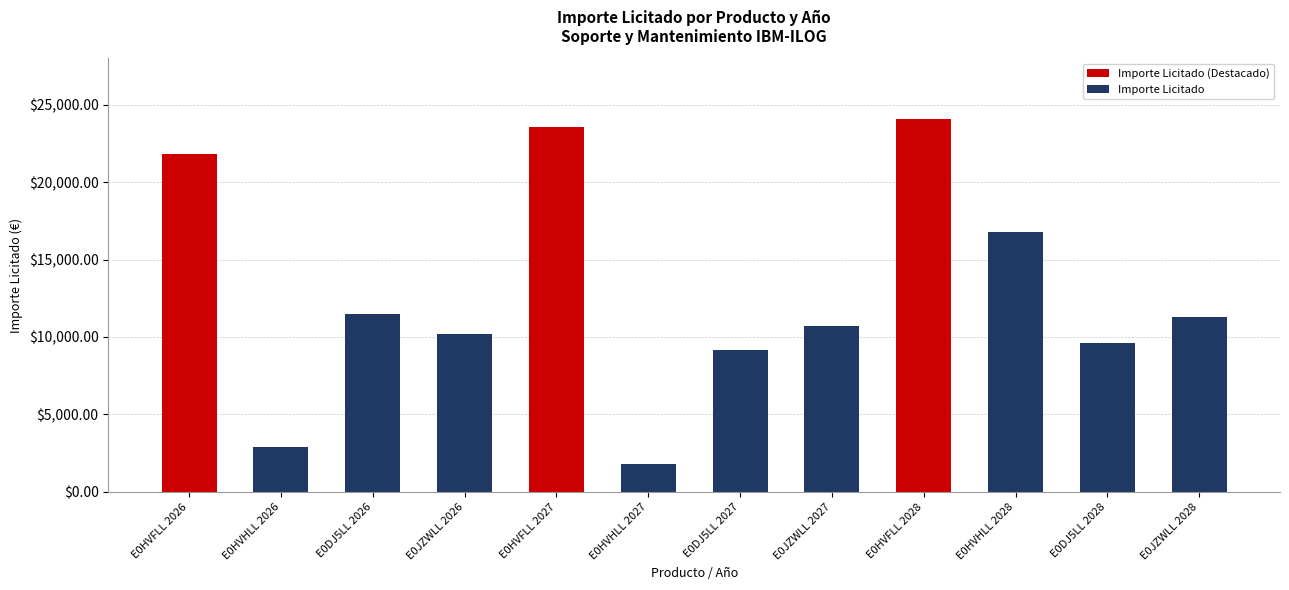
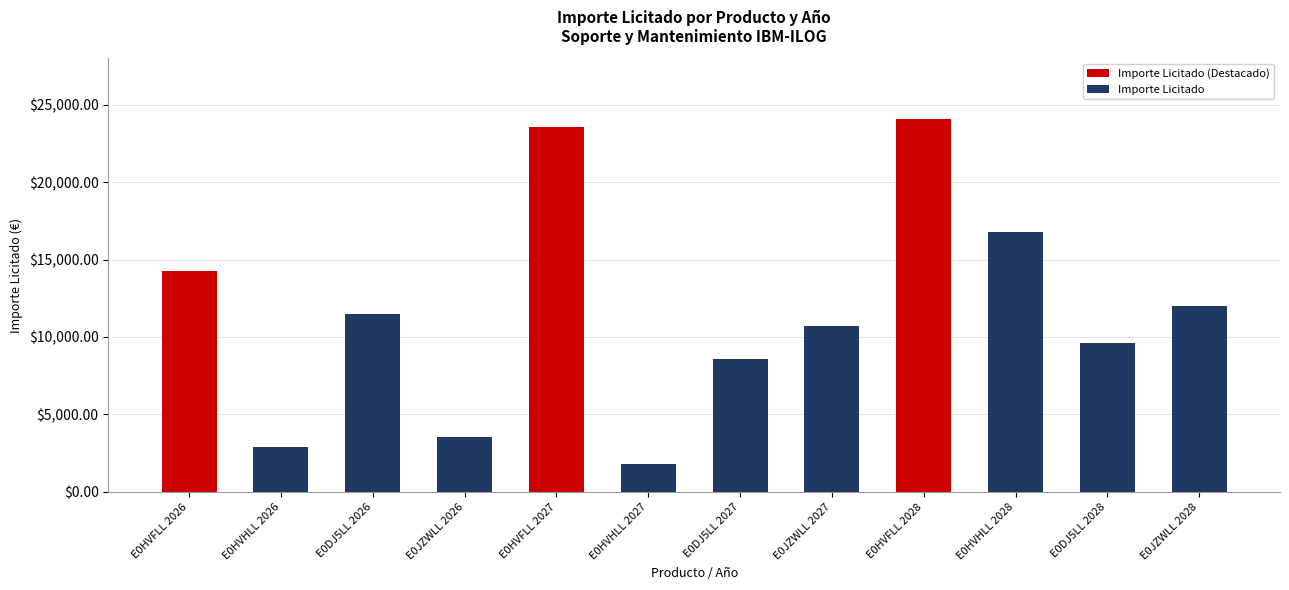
  {
-   "E0HVFLL 2026": "$21,800",
+   "E0HVFLL 2026": "$14,300",
    "E0HVHLL 2026": "$2,900",
    "E0DJ5LL 2026": "$11,500",
-   "E0JZWLL 2026": "$10,200",
+   "E0JZWLL 2026": "$3,500",
    "E0HVFLL 2027": "$23,600",
    "E0HVHLL 2027": "$1,800",
-   "E0DJ5LL 2027": "$9,200",
+   "E0DJ5LL 2027": "$8,600",
    "E0JZWLL 2027": "$10,700",
    "E0HVFLL 2028": "$24,100",
    "E0HVHLL 2028": "$16,800",
    "E0DJ5LL 2028": "$9,600",
-   "E0JZWLL 2028": "$11,300"
+   "E0JZWLL 2028": "$12,000"
  }
